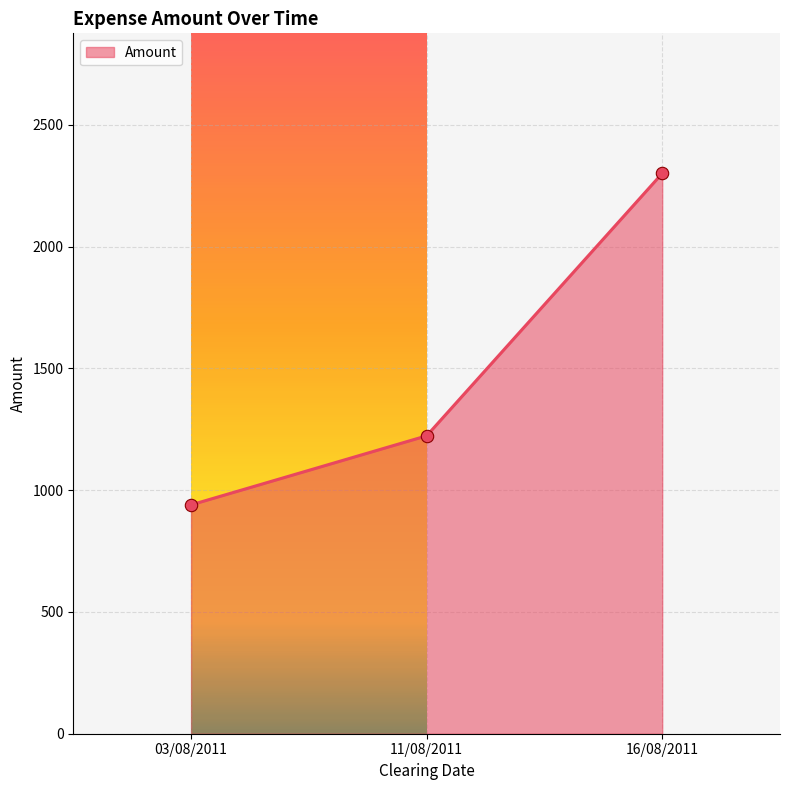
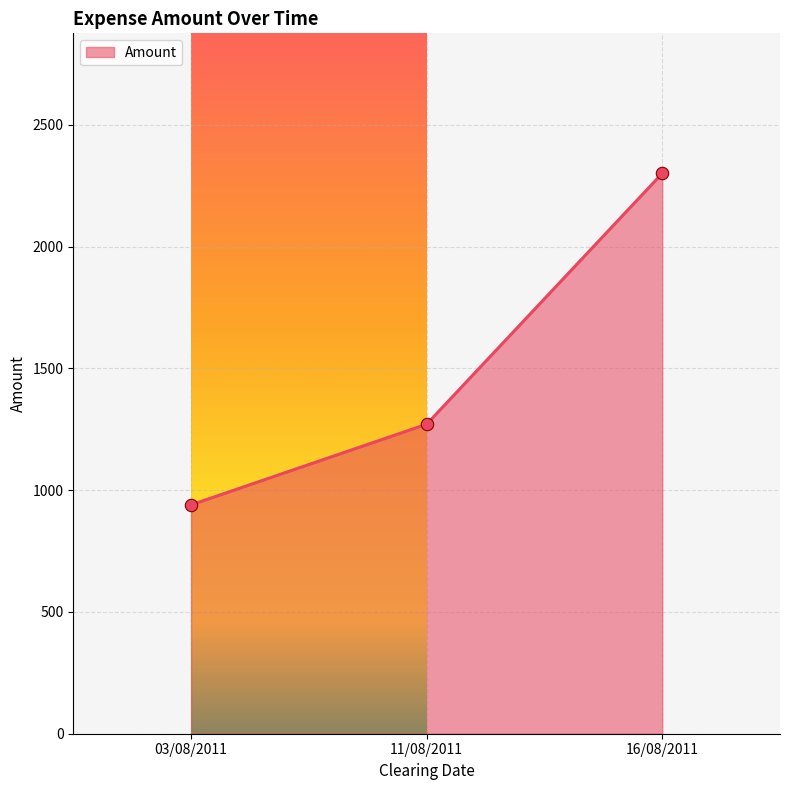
  {
    "03/08/2011": 940,
-   "11/08/2011": 1220,
+   "11/08/2011": 1270,
    "16/08/2011": 2300
  }
